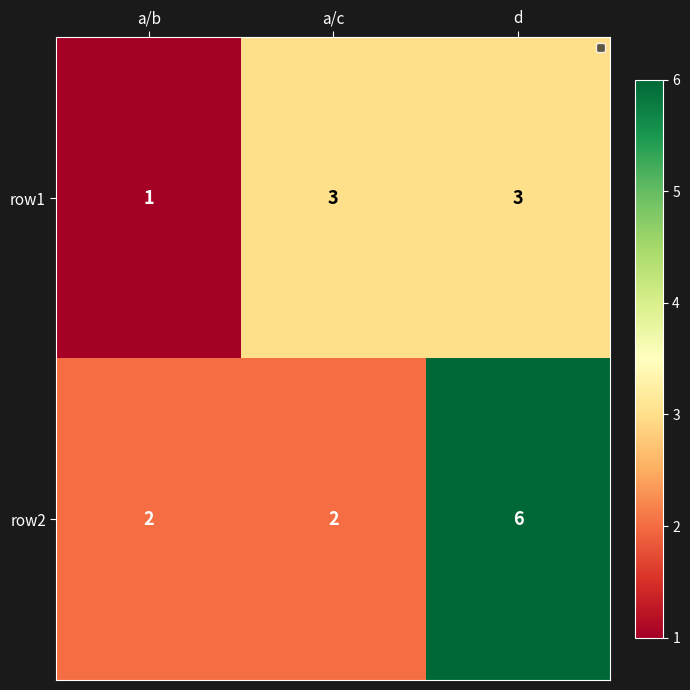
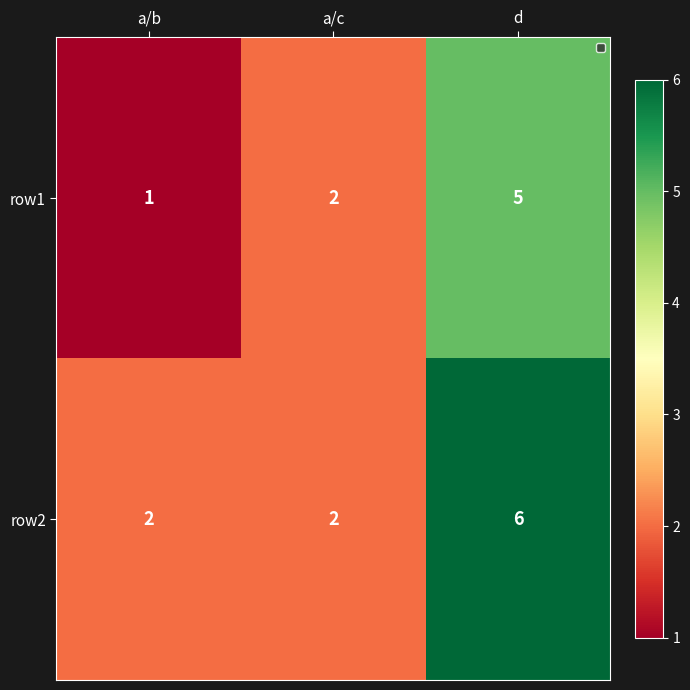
  {
    "row1": {
      "a/b": 1,
-     "a/c": 3,
-     "d": 3
+     "a/c": 2,
+     "d": 5
    },
    "row2": {
      "a/b": 2,
      "a/c": 2,
      "d": 6
    }
  }
